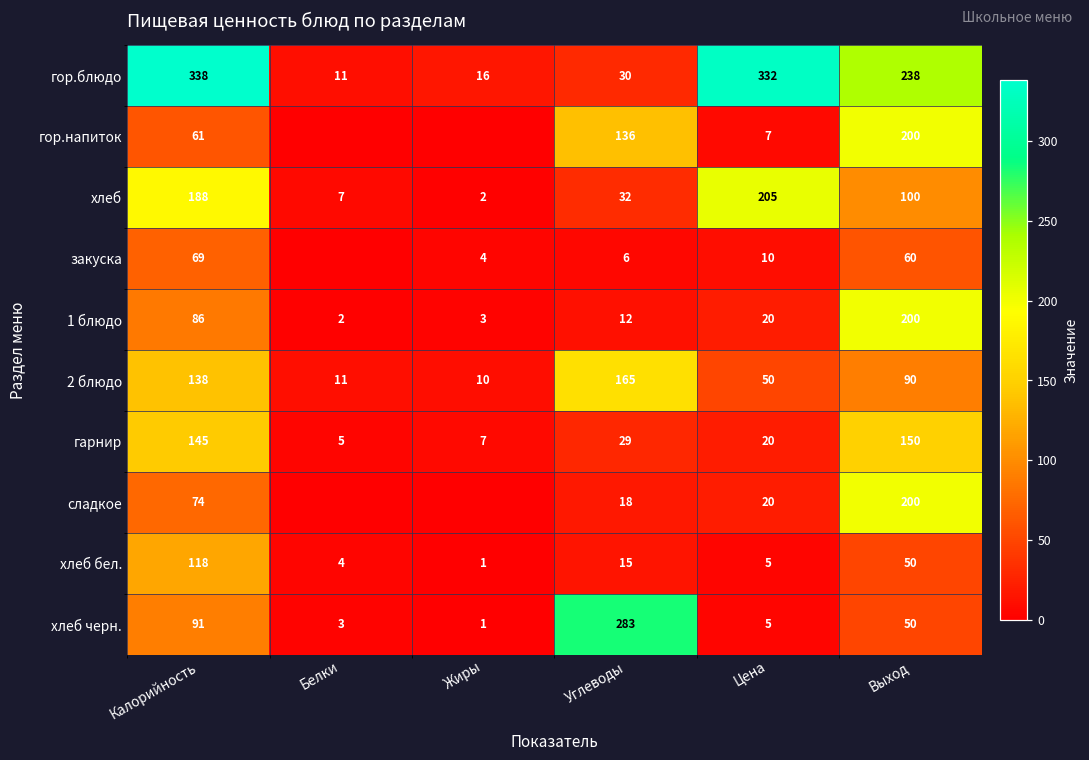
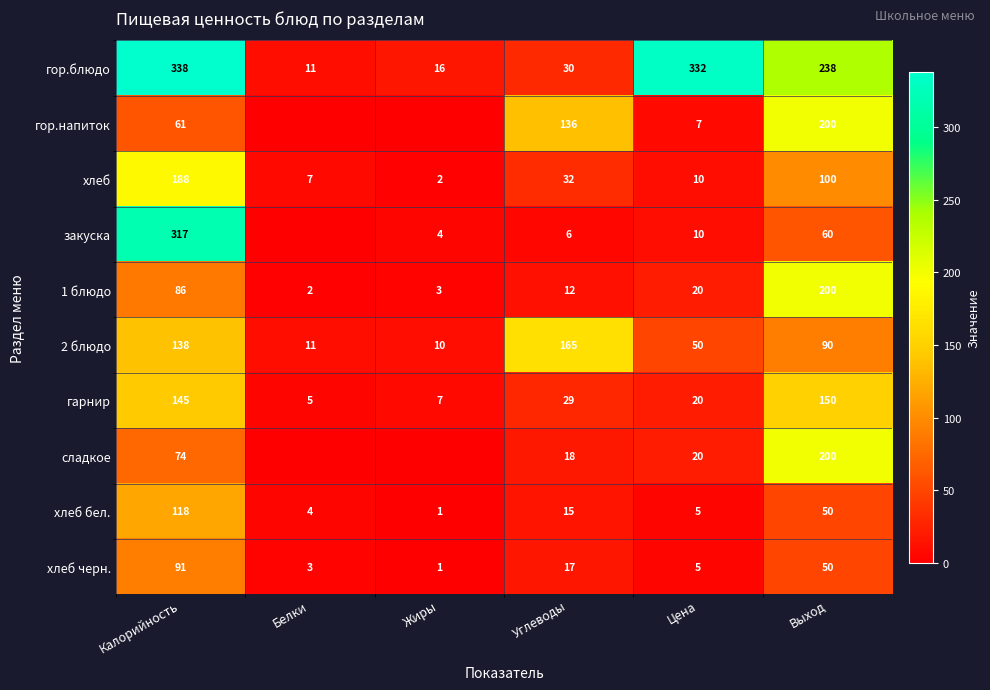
  {
    "гор.блюдо": {
      "Калорийность": 338,
      "Белки": 11,
      "Жиры": 16,
      "Углеводы": 30,
      "Цена": 332,
      "Выход": 238
    },
    "гор.напиток": {
      "Калорийность": 61,
      "Углеводы": 136,
      "Цена": 7,
      "Выход": 200
    },
    "хлеб": {
      "Калорийность": 188,
      "Белки": 7,
      "Жиры": 2,
      "Углеводы": 32,
-     "Цена": 205,
+     "Цена": 10,
      "Выход": 100
    },
    "закуска": {
-     "Калорийность": 69,
+     "Калорийность": 317,
      "Жиры": 4,
      "Углеводы": 6,
      "Цена": 10,
      "Выход": 60
    },
    "1 блюдо": {
      "Калорийность": 86,
      "Белки": 2,
      "Жиры": 3,
      "Углеводы": 12,
      "Цена": 20,
      "Выход": 200
    },
    "2 блюдо": {
      "Калорийность": 138,
      "Белки": 11,
      "Жиры": 10,
      "Углеводы": 165,
      "Цена": 50,
      "Выход": 90
    },
    "гарнир": {
      "Калорийность": 145,
      "Белки": 5,
      "Жиры": 7,
      "Углеводы": 29,
      "Цена": 20,
      "Выход": 150
    },
    "сладкое": {
      "Калорийность": 74,
      "Углеводы": 18,
      "Цена": 20,
      "Выход": 200
    },
    "хлеб бел.": {
      "Калорийность": 118,
      "Белки": 4,
      "Жиры": 1,
      "Углеводы": 15,
      "Цена": 5,
      "Выход": 50
    },
    "хлеб черн.": {
      "Калорийность": 91,
      "Белки": 3,
      "Жиры": 1,
-     "Углеводы": 283,
+     "Углеводы": 17,
      "Цена": 5,
      "Выход": 50
    }
  }
